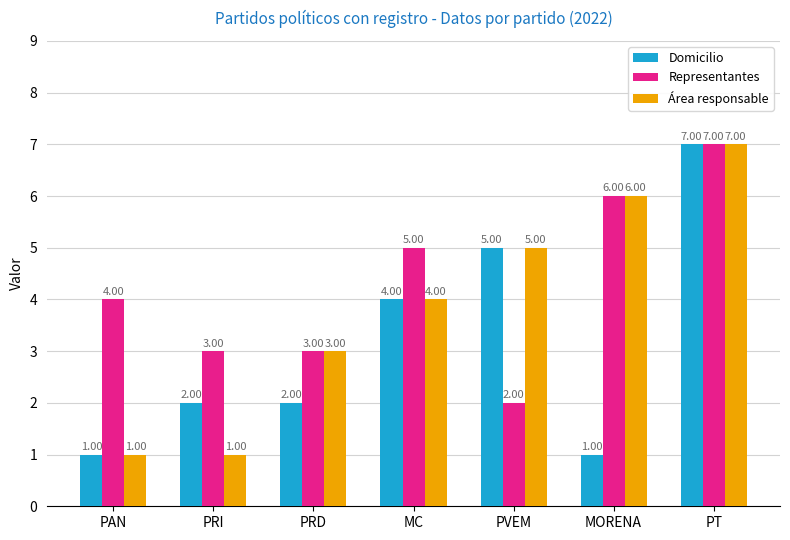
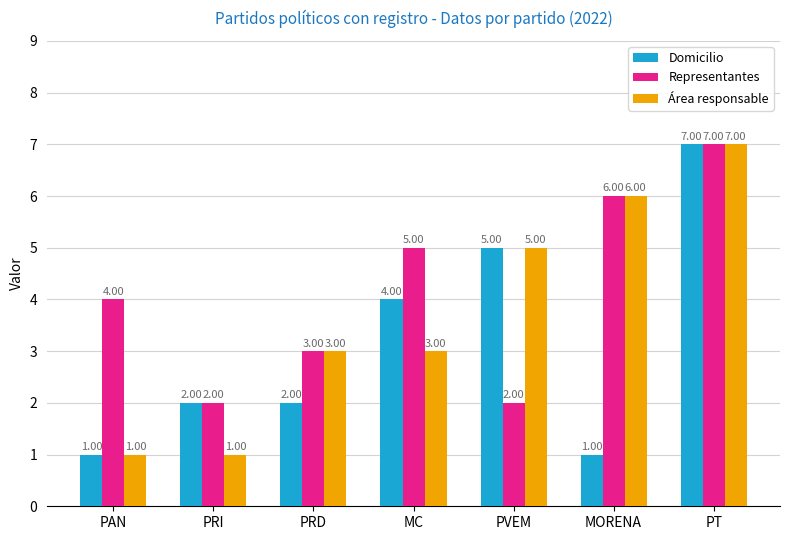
  {
    "Domicilio": {
      "PAN": 1.00,
      "PRI": 2.00,
      "PRD": 2.00,
      "MC": 4.00,
      "PVEM": 5.00,
      "MORENA": 1.00,
      "PT": 7.00
    },
    "Representantes": {
      "PAN": 4.00,
-     "PRI": 3.00,
+     "PRI": 2.00,
      "PRD": 3.00,
      "MC": 5.00,
      "PVEM": 2.00,
      "MORENA": 6.00,
      "PT": 7.00
    },
    "Área responsable": {
      "PAN": 1.00,
      "PRI": 1.00,
      "PRD": 3.00,
-     "MC": 4.00,
+     "MC": 3.00,
      "PVEM": 5.00,
      "MORENA": 6.00,
      "PT": 7.00
    }
  }
